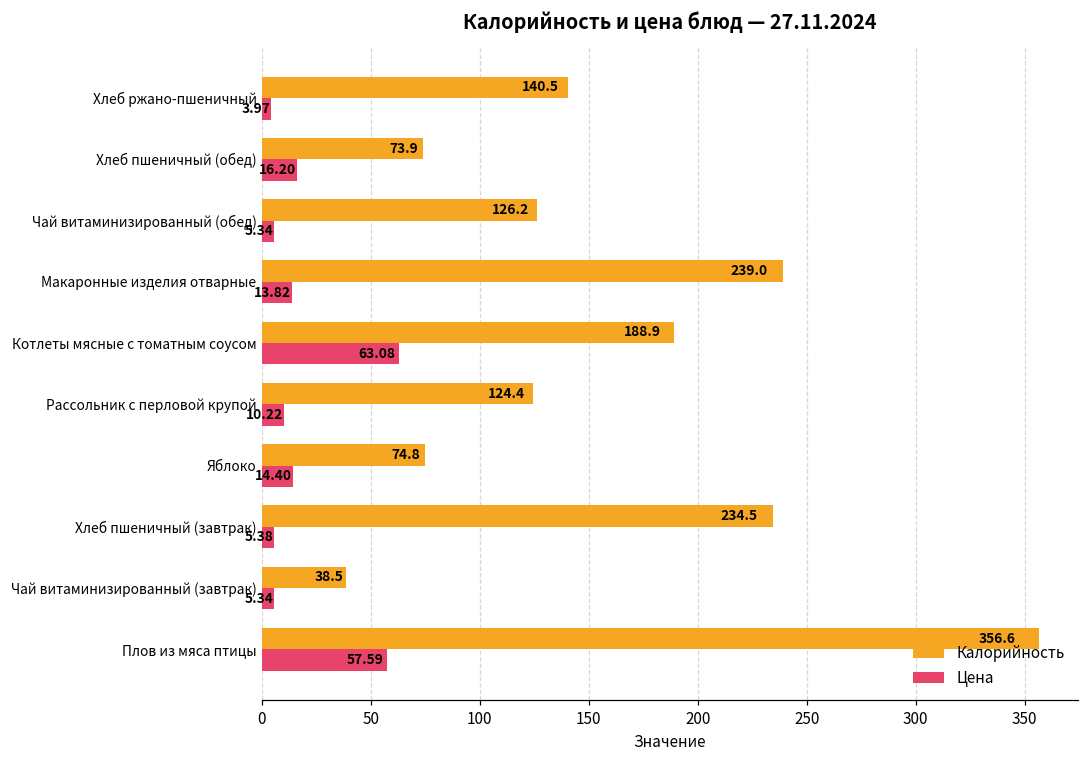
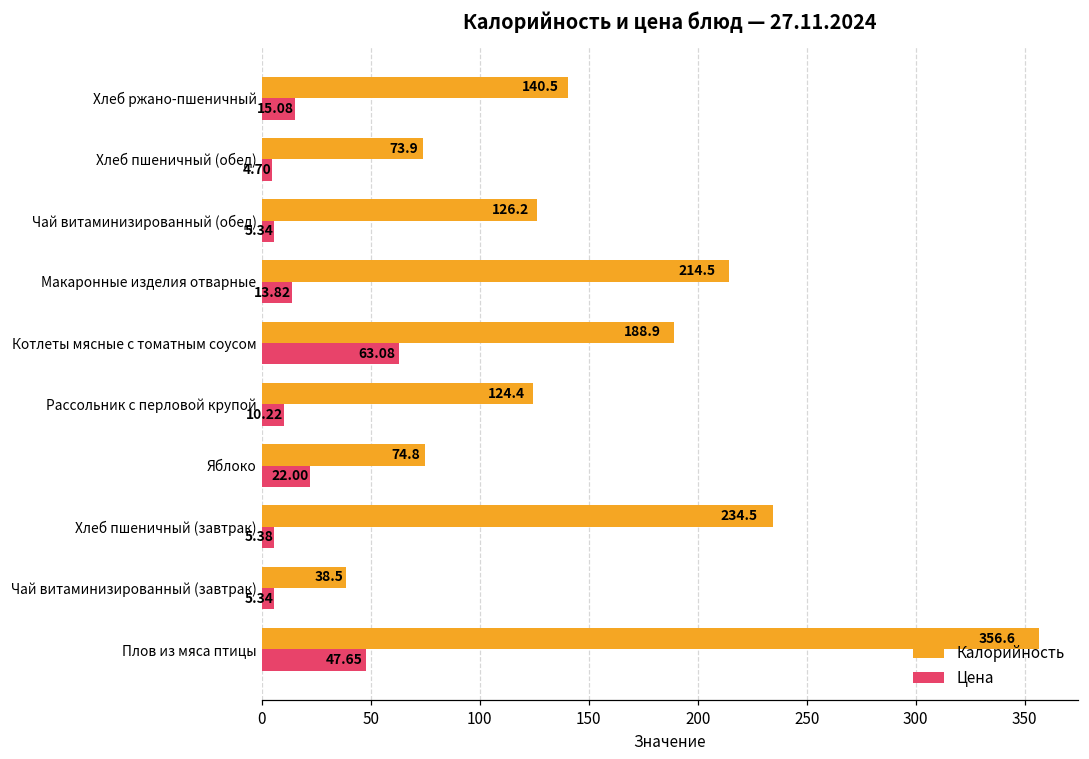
  {
    "Калорийность": {
      "Хлеб ржано-пшеничный": 140.5,
      "Хлеб пшеничный (обед)": 73.9,
      "Чай витаминизированный (обед)": 126.2,
-     "Макаронные изделия отварные": 239.0,
+     "Макаронные изделия отварные": 214.5,
      "Котлеты мясные с томатным соусом": 188.9,
      "Рассольник с перловой крупой": 124.4,
      "Яблоко": 74.8,
      "Хлеб пшеничный (завтрак)": 234.5,
      "Чай витаминизированный (завтрак)": 38.5,
      "Плов из мяса птицы": 356.6
    },
    "Цена": {
-     "Хлеб ржано-пшеничный": 3.97,
-     "Хлеб пшеничный (обед)": 16.20,
+     "Хлеб ржано-пшеничный": 15.08,
+     "Хлеб пшеничный (обед)": 4.70,
      "Чай витаминизированный (обед)": 5.34,
      "Макаронные изделия отварные": 13.82,
      "Котлеты мясные с томатным соусом": 63.08,
      "Рассольник с перловой крупой": 10.22,
-     "Яблоко": 14.40,
+     "Яблоко": 22.00,
      "Хлеб пшеничный (завтрак)": 5.38,
      "Чай витаминизированный (завтрак)": 5.34,
-     "Плов из мяса птицы": 57.59
+     "Плов из мяса птицы": 47.65
    }
  }
